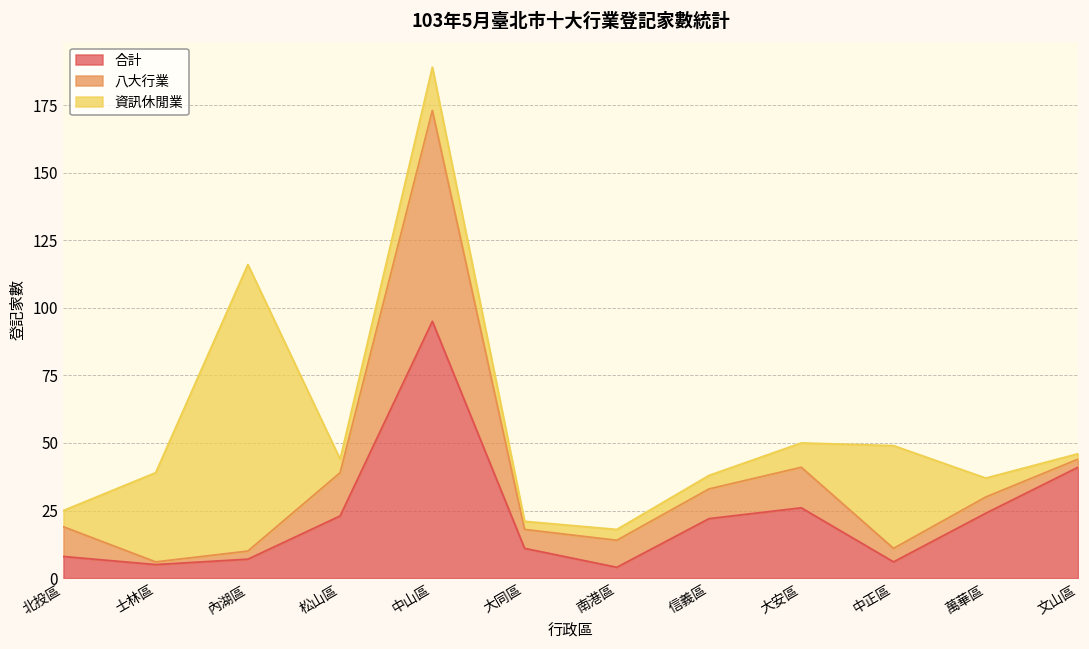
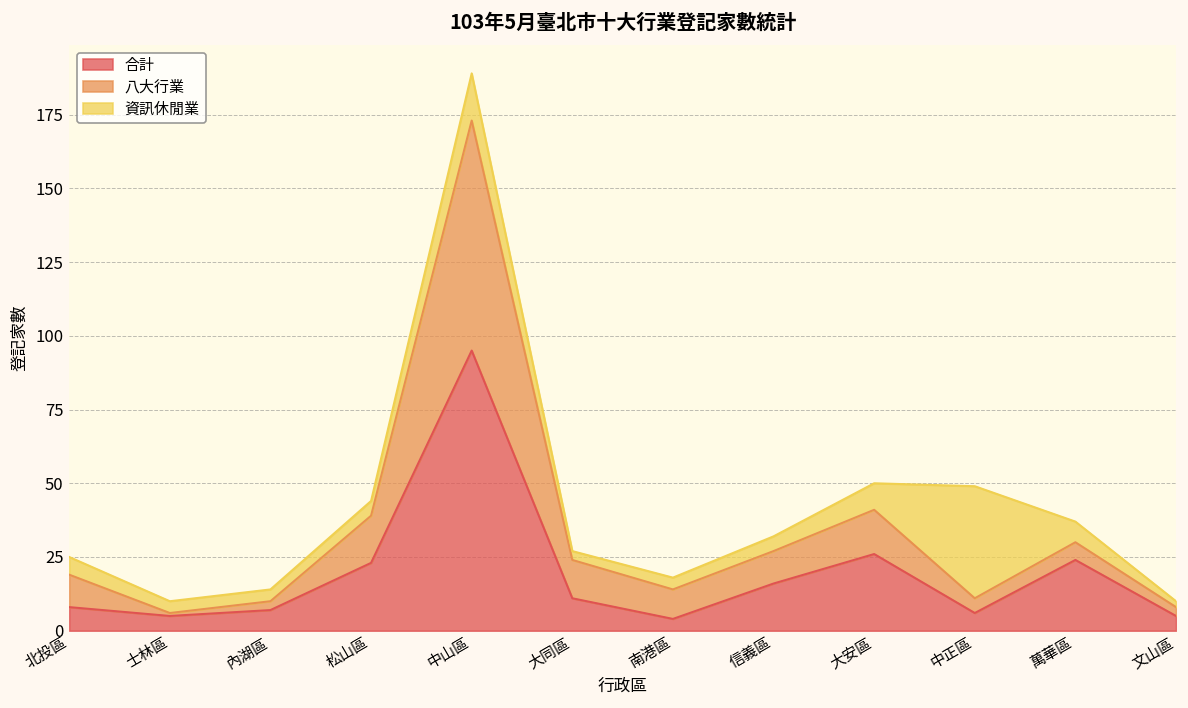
  {
    "合計": {
      "北投區": 8,
      "內湖區": 7,
      "松山區": 23,
      "中山區": 95,
      "大同區": 11,
      "南港區": 4,
-     "信義區": 22,
+     "信義區": 16,
      "大安區": 26,
      "中正區": 6,
      "萬華區": 24,
-     "文山區": 41
+     "文山區": 5
    },
    "八大行業": {
      "北投區": 11,
      "內湖區": 3,
      "松山區": 16,
      "中山區": 78,
-     "大同區": 7,
+     "大同區": 13,
      "南港區": 10,
      "信義區": 11,
      "大安區": 15,
      "中正區": 5,
      "萬華區": 6,
      "文山區": 3
    },
    "資訊休閒業": {
      "北投區": 6,
-     "士林區": 33,
-     "內湖區": 106,
+     "士林區": 4,
+     "內湖區": 4,
      "松山區": 5,
      "中山區": 16,
      "大同區": 3,
      "南港區": 4,
      "信義區": 5,
      "大安區": 9,
      "中正區": 38,
      "萬華區": 7,
      "文山區": 2
    }
  }
